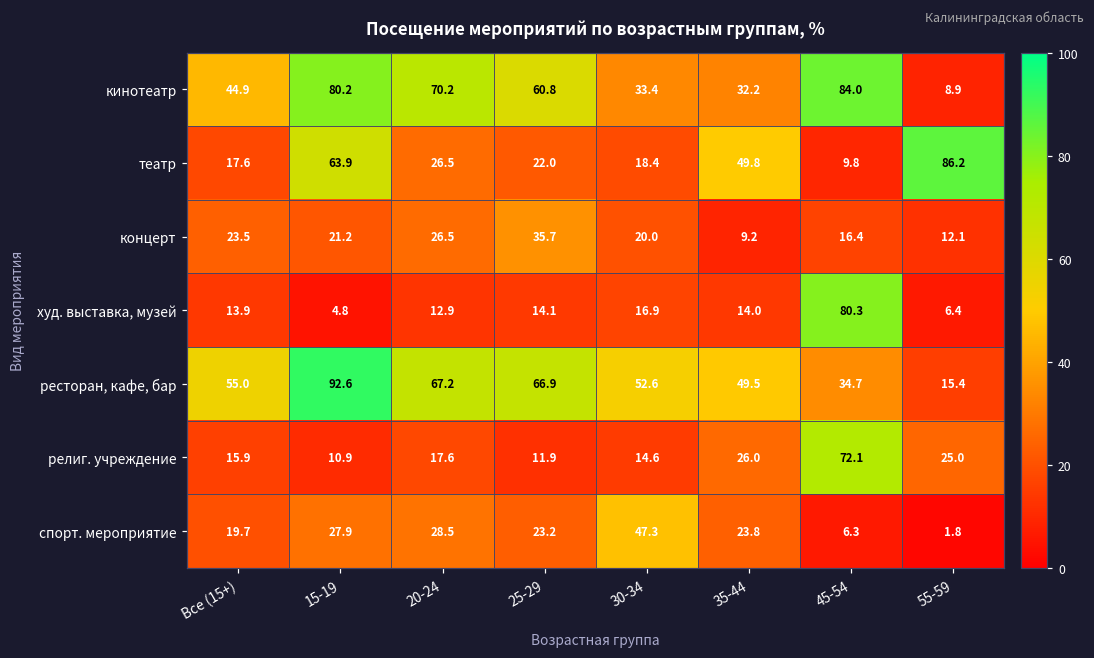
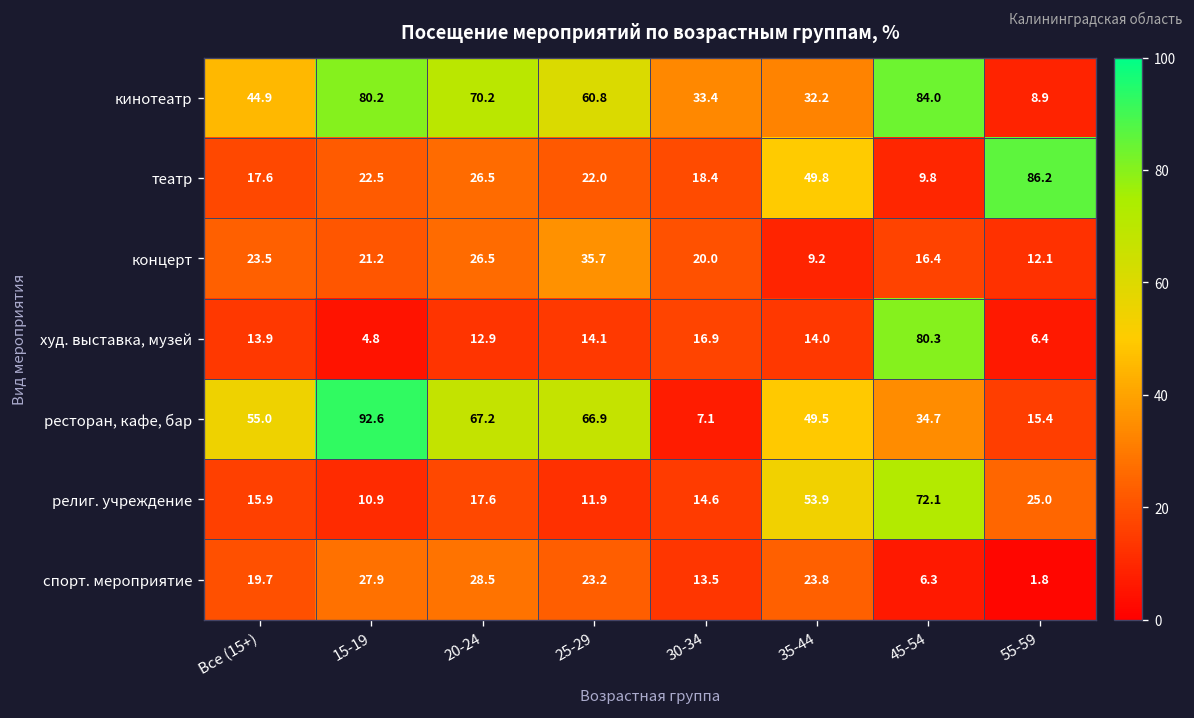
  {
    "кинотеатр": {
      "Все (15+)": 44.9,
      "15-19": 80.2,
      "20-24": 70.2,
      "25-29": 60.8,
      "30-34": 33.4,
      "35-44": 32.2,
      "45-54": 84.0,
      "55-59": 8.9
    },
    "театр": {
      "Все (15+)": 17.6,
-     "15-19": 63.9,
+     "15-19": 22.5,
      "20-24": 26.5,
      "25-29": 22.0,
      "30-34": 18.4,
      "35-44": 49.8,
      "45-54": 9.8,
      "55-59": 86.2
    },
    "концерт": {
      "Все (15+)": 23.5,
      "15-19": 21.2,
      "20-24": 26.5,
      "25-29": 35.7,
      "30-34": 20.0,
      "35-44": 9.2,
      "45-54": 16.4,
      "55-59": 12.1
    },
    "худ. выставка, музей": {
      "Все (15+)": 13.9,
      "15-19": 4.8,
      "20-24": 12.9,
      "25-29": 14.1,
      "30-34": 16.9,
      "35-44": 14.0,
      "45-54": 80.3,
      "55-59": 6.4
    },
    "ресторан, кафе, бар": {
      "Все (15+)": 55.0,
      "15-19": 92.6,
      "20-24": 67.2,
      "25-29": 66.9,
-     "30-34": 52.6,
+     "30-34": 7.1,
      "35-44": 49.5,
      "45-54": 34.7,
      "55-59": 15.4
    },
    "религ. учреждение": {
      "Все (15+)": 15.9,
      "15-19": 10.9,
      "20-24": 17.6,
      "25-29": 11.9,
      "30-34": 14.6,
-     "35-44": 26.0,
+     "35-44": 53.9,
      "45-54": 72.1,
      "55-59": 25.0
    },
    "спорт. мероприятие": {
      "Все (15+)": 19.7,
      "15-19": 27.9,
      "20-24": 28.5,
      "25-29": 23.2,
-     "30-34": 47.3,
+     "30-34": 13.5,
      "35-44": 23.8,
      "45-54": 6.3,
      "55-59": 1.8
    }
  }
